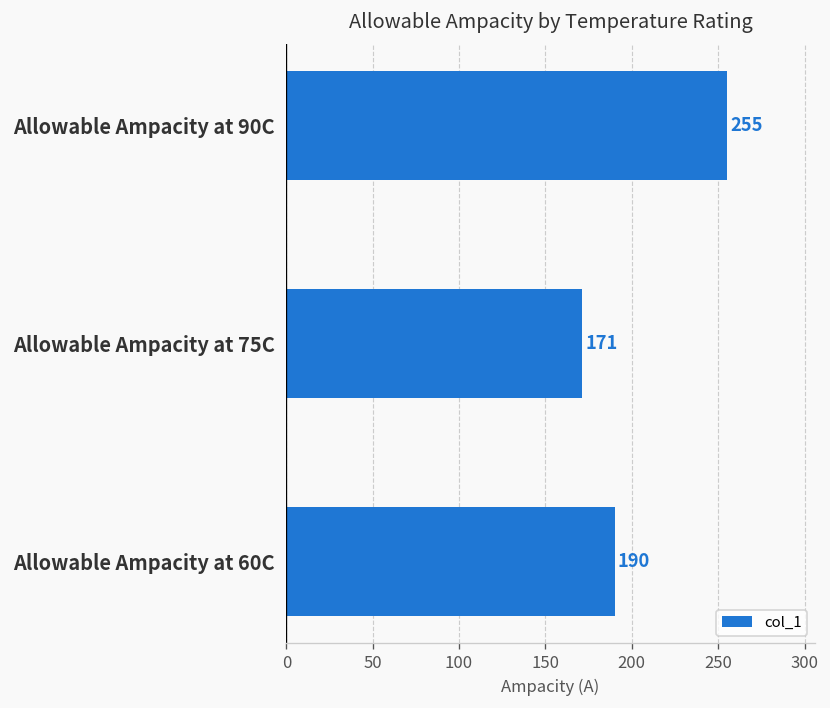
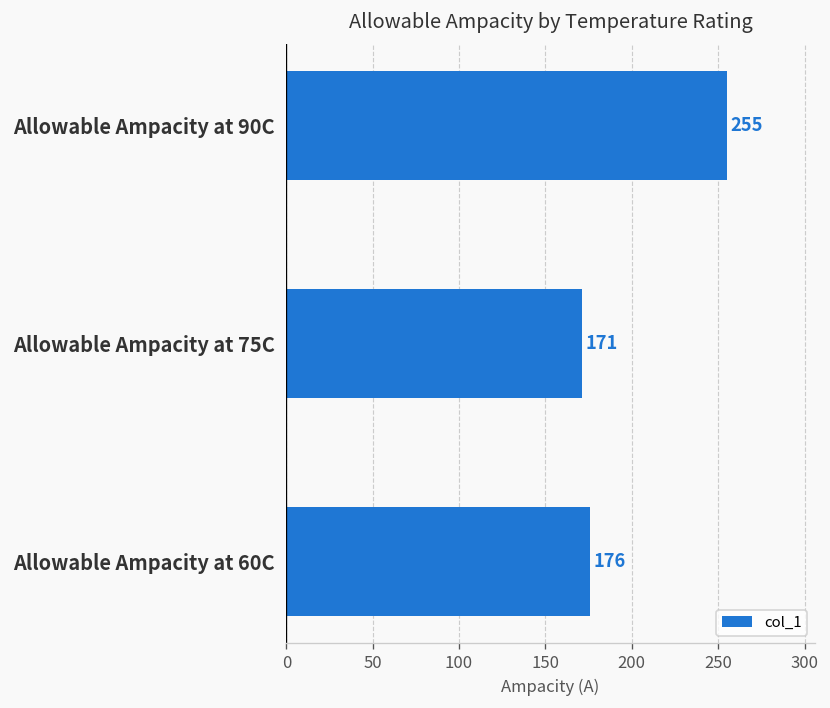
  {
    "Allowable Ampacity at 90C": 255,
    "Allowable Ampacity at 75C": 171,
-   "Allowable Ampacity at 60C": 190
+   "Allowable Ampacity at 60C": 176
  }
